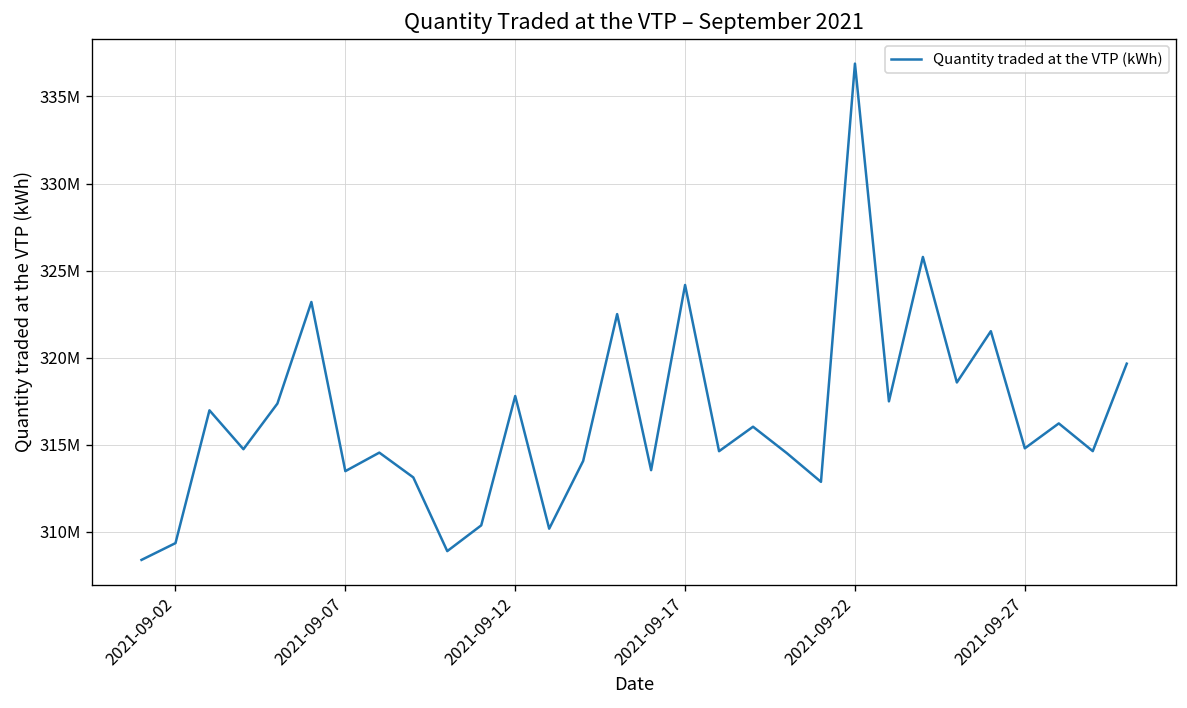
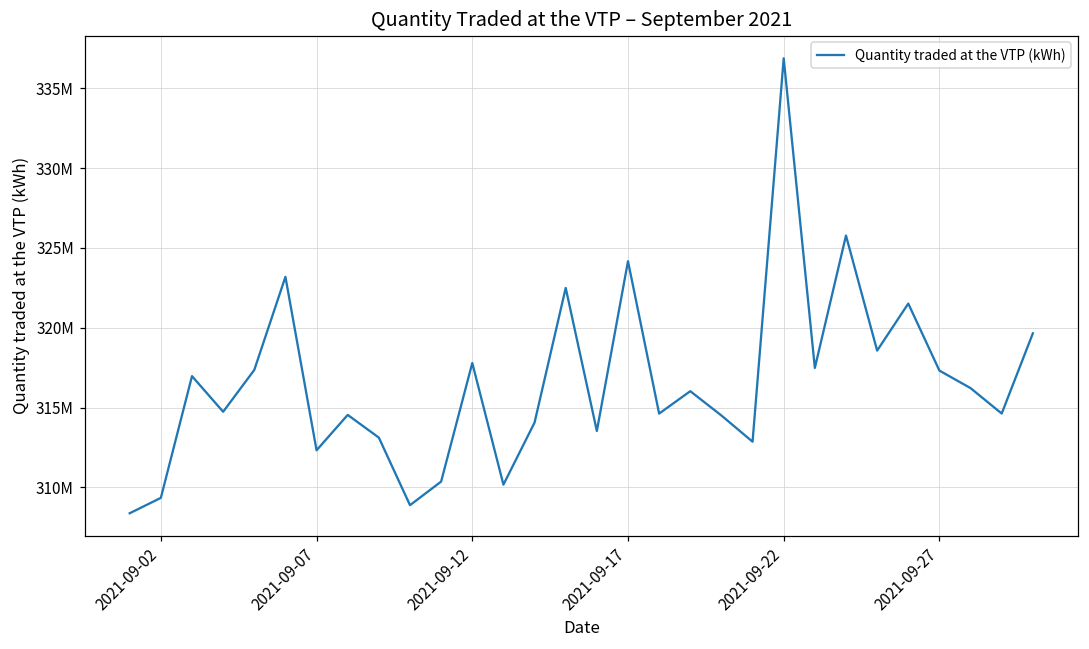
  {
    "2021-09-02": 309300000,
-   "2021-09-07": 313500000,
+   "2021-09-07": 312300000,
    "2021-09-12": 317800000,
    "2021-09-17": 324200000,
    "2021-09-22": 336900000,
-   "2021-09-27": 314800000
+   "2021-09-27": 317300000
  }
